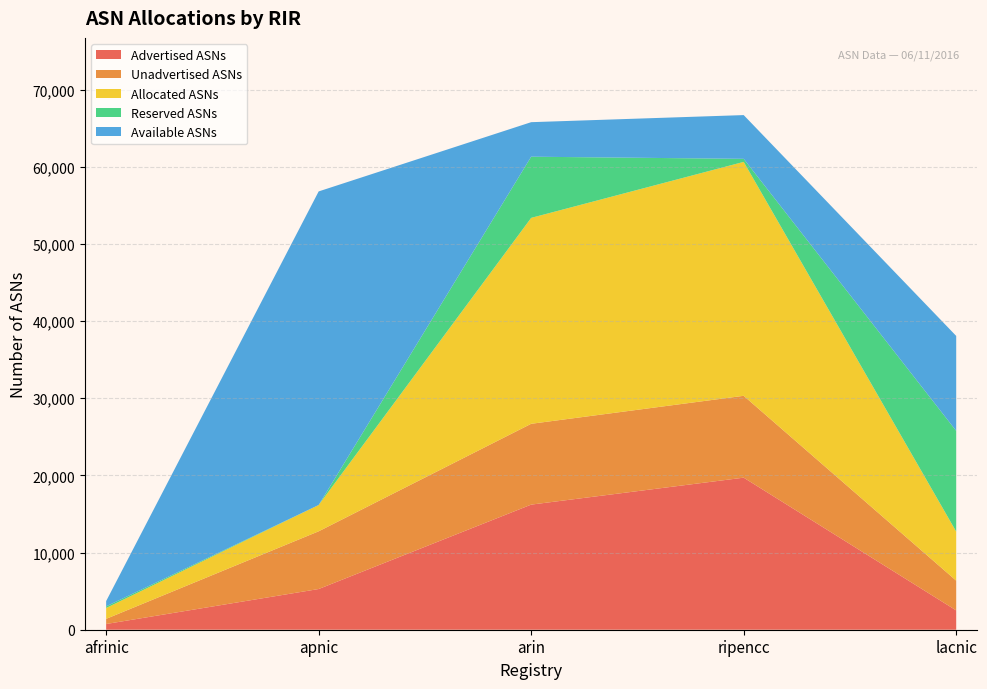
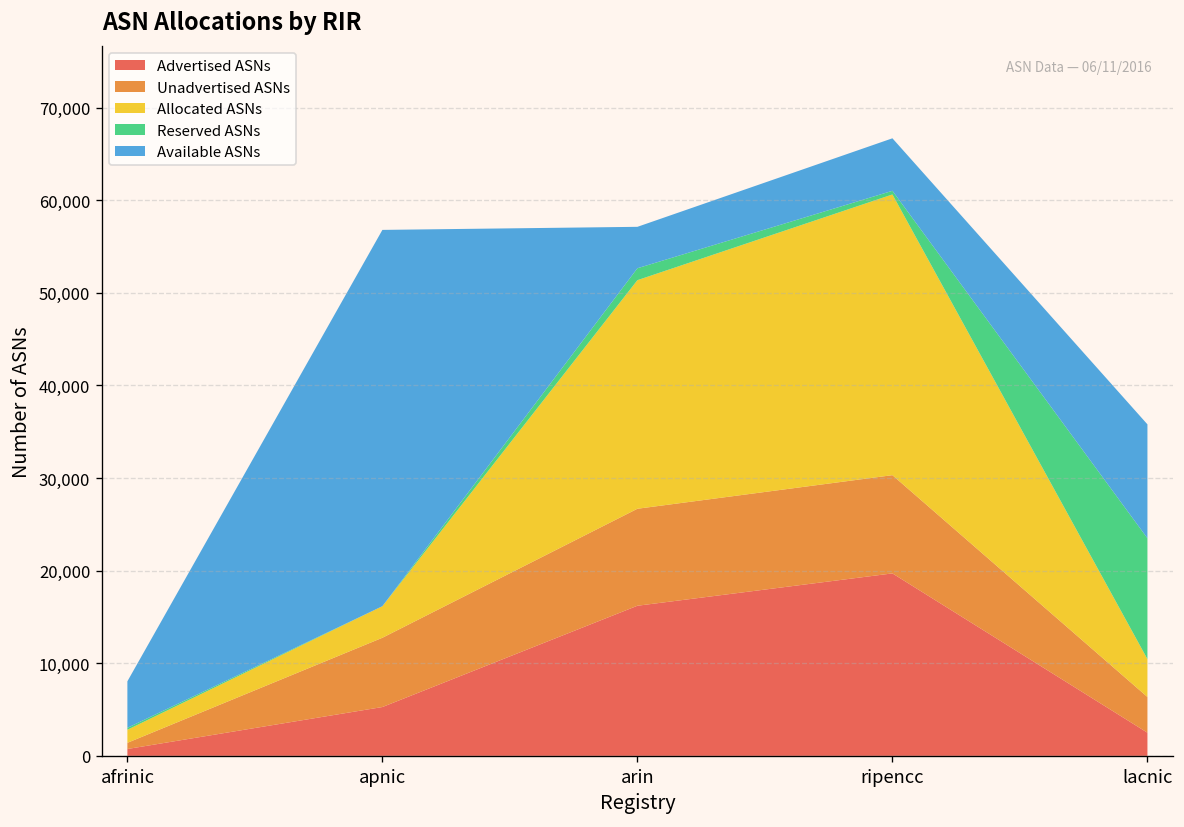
  {
    "Allocated ASNs": {
-     "arin": "27,000",
+     "arin": "25,000",
      "ripencc": "30,000",
-     "lacnic": "6,000"
+     "lacnic": "4,000"
    },
    "Reserved ASNs": {
-     "arin": "8,000",
+     "arin": "1,000",
      "ripencc": "0",
      "lacnic": "13,000"
    },
    "Available ASNs": {
-     "afrinic": "1,000",
+     "afrinic": "5,000",
      "apnic": "41,000",
      "arin": "4,000",
      "ripencc": "6,000",
      "lacnic": "12,000"
    }
  }
